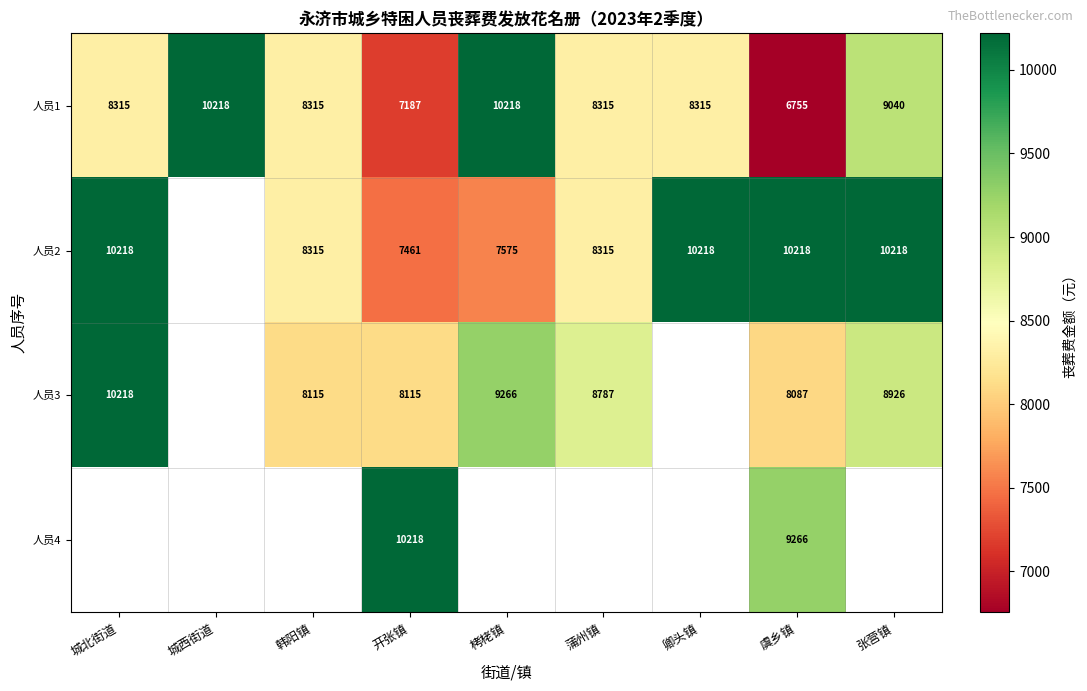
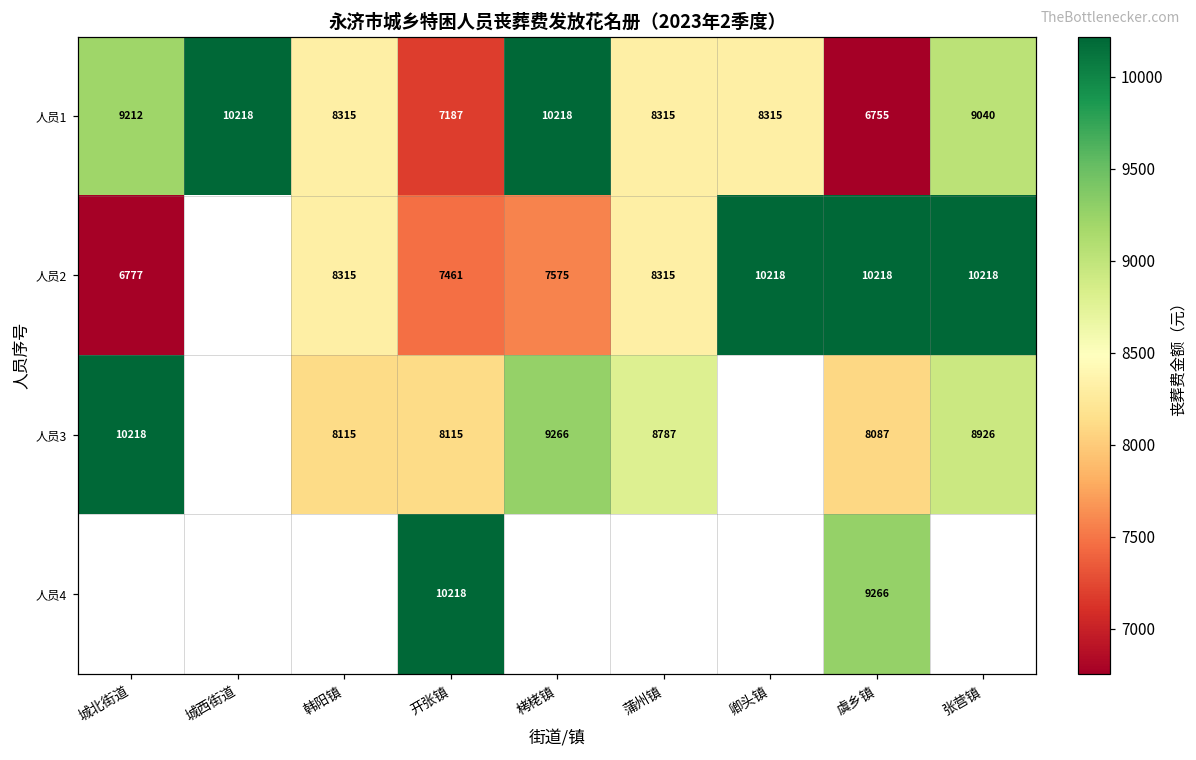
  {
    "人员1": {
-     "城北街道": 8315,
+     "城北街道": 9212,
      "城西街道": 10218,
      "韩阳镇": 8315,
      "开张镇": 7187,
      "栲栳镇": 10218,
      "蒲州镇": 8315,
      "卿头镇": 8315,
      "虞乡镇": 6755,
      "张营镇": 9040
    },
    "人员2": {
-     "城北街道": 10218,
+     "城北街道": 6777,
      "韩阳镇": 8315,
      "开张镇": 7461,
      "栲栳镇": 7575,
      "蒲州镇": 8315,
      "卿头镇": 10218,
      "虞乡镇": 10218,
      "张营镇": 10218
    },
    "人员3": {
      "城北街道": 10218,
      "韩阳镇": 8115,
      "开张镇": 8115,
      "栲栳镇": 9266,
      "蒲州镇": 8787,
      "虞乡镇": 8087,
      "张营镇": 8926
    },
    "人员4": {
      "开张镇": 10218,
      "虞乡镇": 9266
    }
  }
